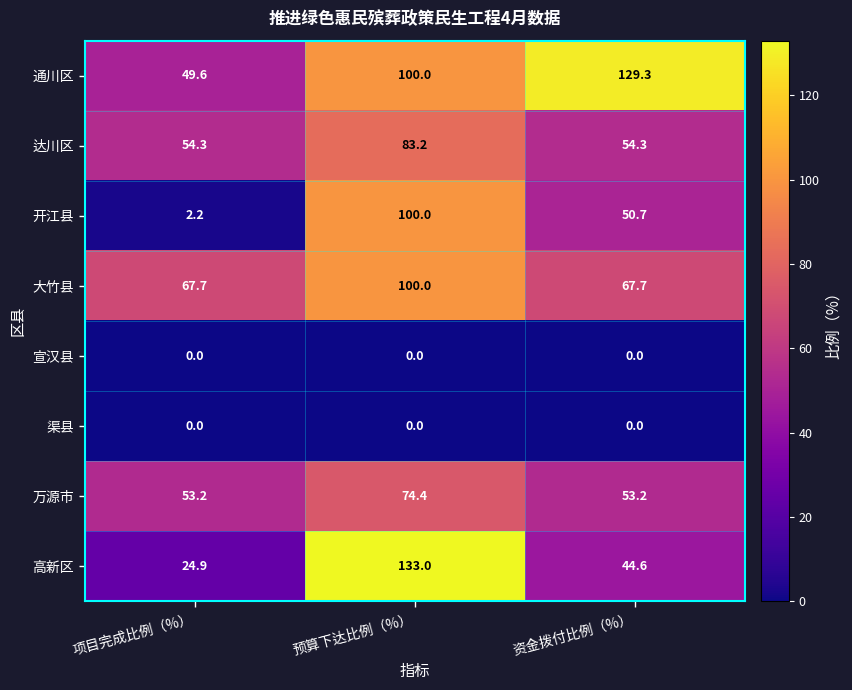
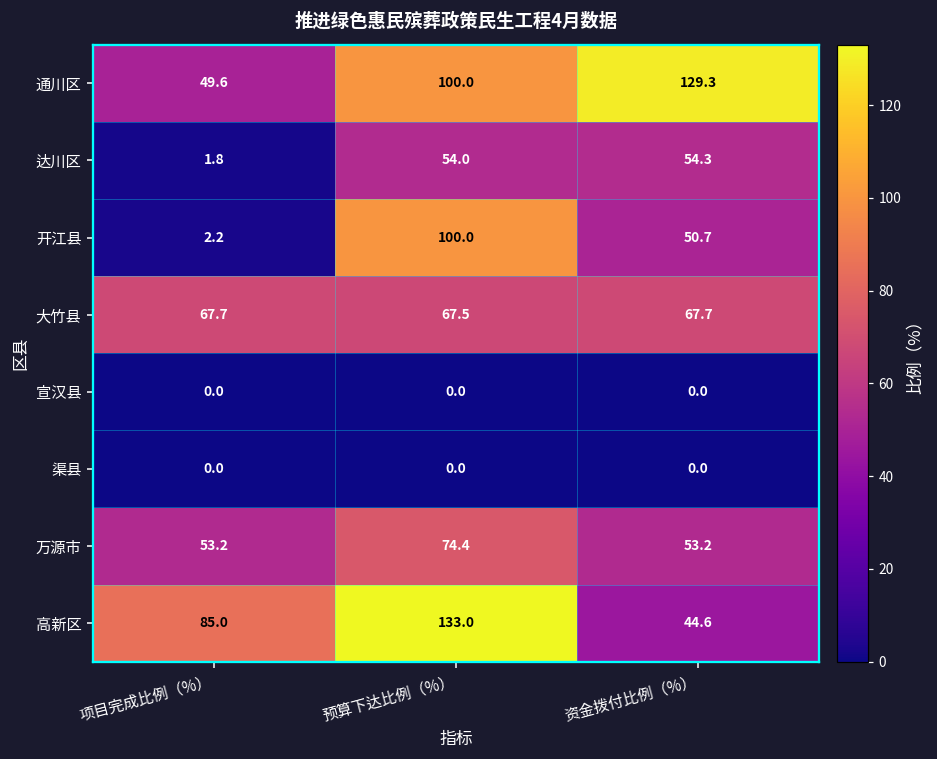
  {
    "通川区": {
      "项目完成比例（%）": 49.6,
      "预算下达比例（%）": 100.0,
      "资金拨付比例（%）": 129.3
    },
    "达川区": {
-     "项目完成比例（%）": 54.3,
-     "预算下达比例（%）": 83.2,
+     "项目完成比例（%）": 1.8,
+     "预算下达比例（%）": 54.0,
      "资金拨付比例（%）": 54.3
    },
    "开江县": {
      "项目完成比例（%）": 2.2,
      "预算下达比例（%）": 100.0,
      "资金拨付比例（%）": 50.7
    },
    "大竹县": {
      "项目完成比例（%）": 67.7,
-     "预算下达比例（%）": 100.0,
+     "预算下达比例（%）": 67.5,
      "资金拨付比例（%）": 67.7
    },
    "宣汉县": {
      "项目完成比例（%）": 0.0,
      "预算下达比例（%）": 0.0,
      "资金拨付比例（%）": 0.0
    },
    "渠县": {
      "项目完成比例（%）": 0.0,
      "预算下达比例（%）": 0.0,
      "资金拨付比例（%）": 0.0
    },
    "万源市": {
      "项目完成比例（%）": 53.2,
      "预算下达比例（%）": 74.4,
      "资金拨付比例（%）": 53.2
    },
    "高新区": {
-     "项目完成比例（%）": 24.9,
+     "项目完成比例（%）": 85.0,
      "预算下达比例（%）": 133.0,
      "资金拨付比例（%）": 44.6
    }
  }
